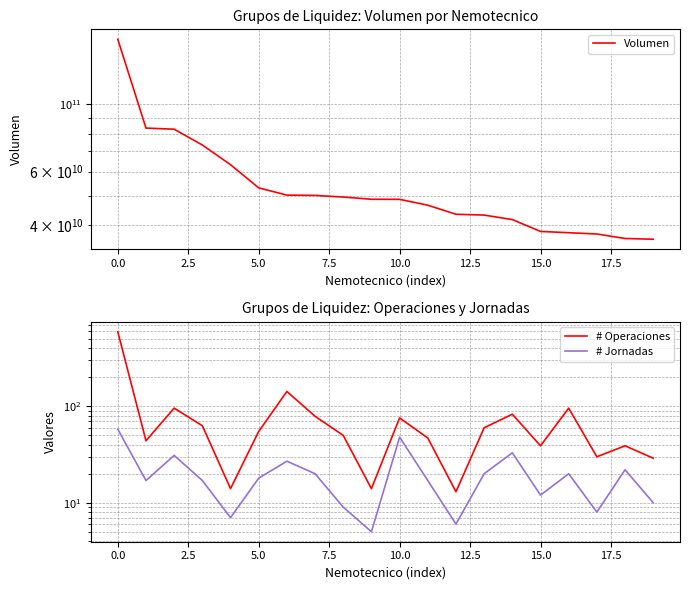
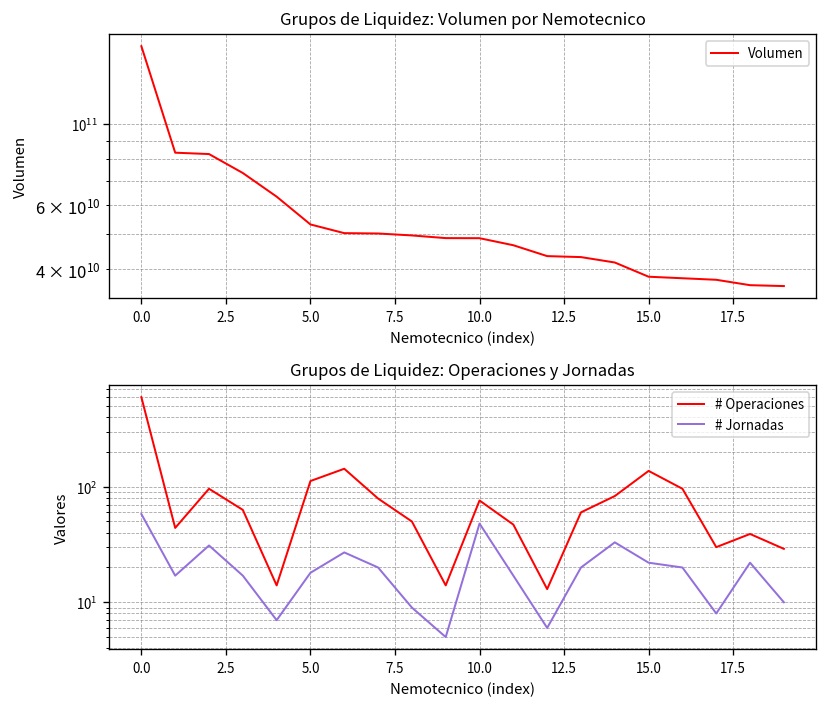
  {
    "Grupos de Liquidez: Operaciones y Jornadas": {
      "# Operaciones": {
        "0.0": 600,
-       "5.0": 60,
+       "5.0": 110,
        "10.0": 80,
-       "15.0": 39
+       "15.0": 140
      },
      "# Jornadas": {
        "0.0": 60,
        "5.0": 18,
        "10.0": 50,
-       "15.0": 12
+       "15.0": 22
      }
    }
  }
